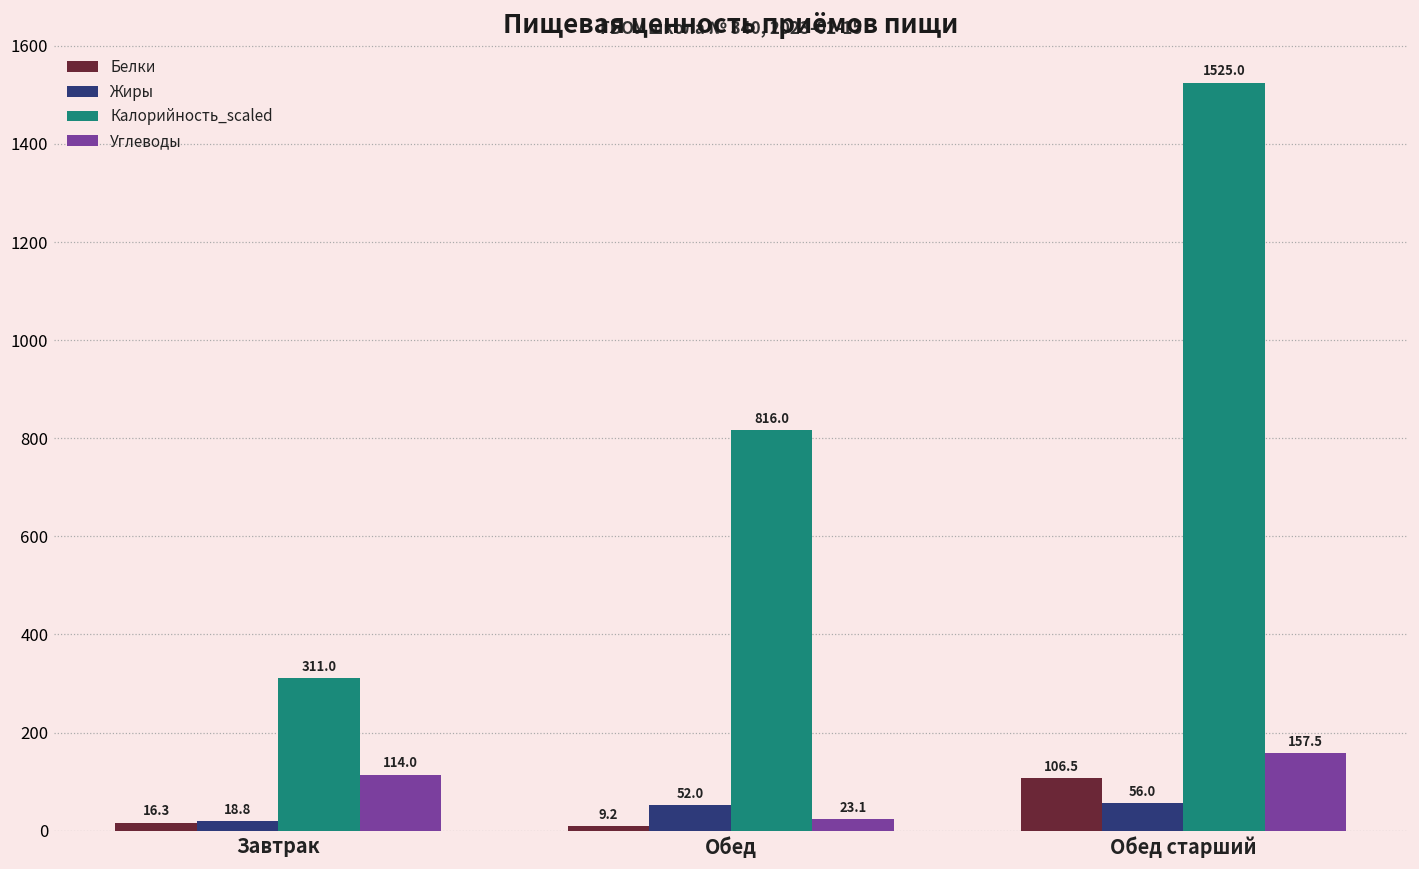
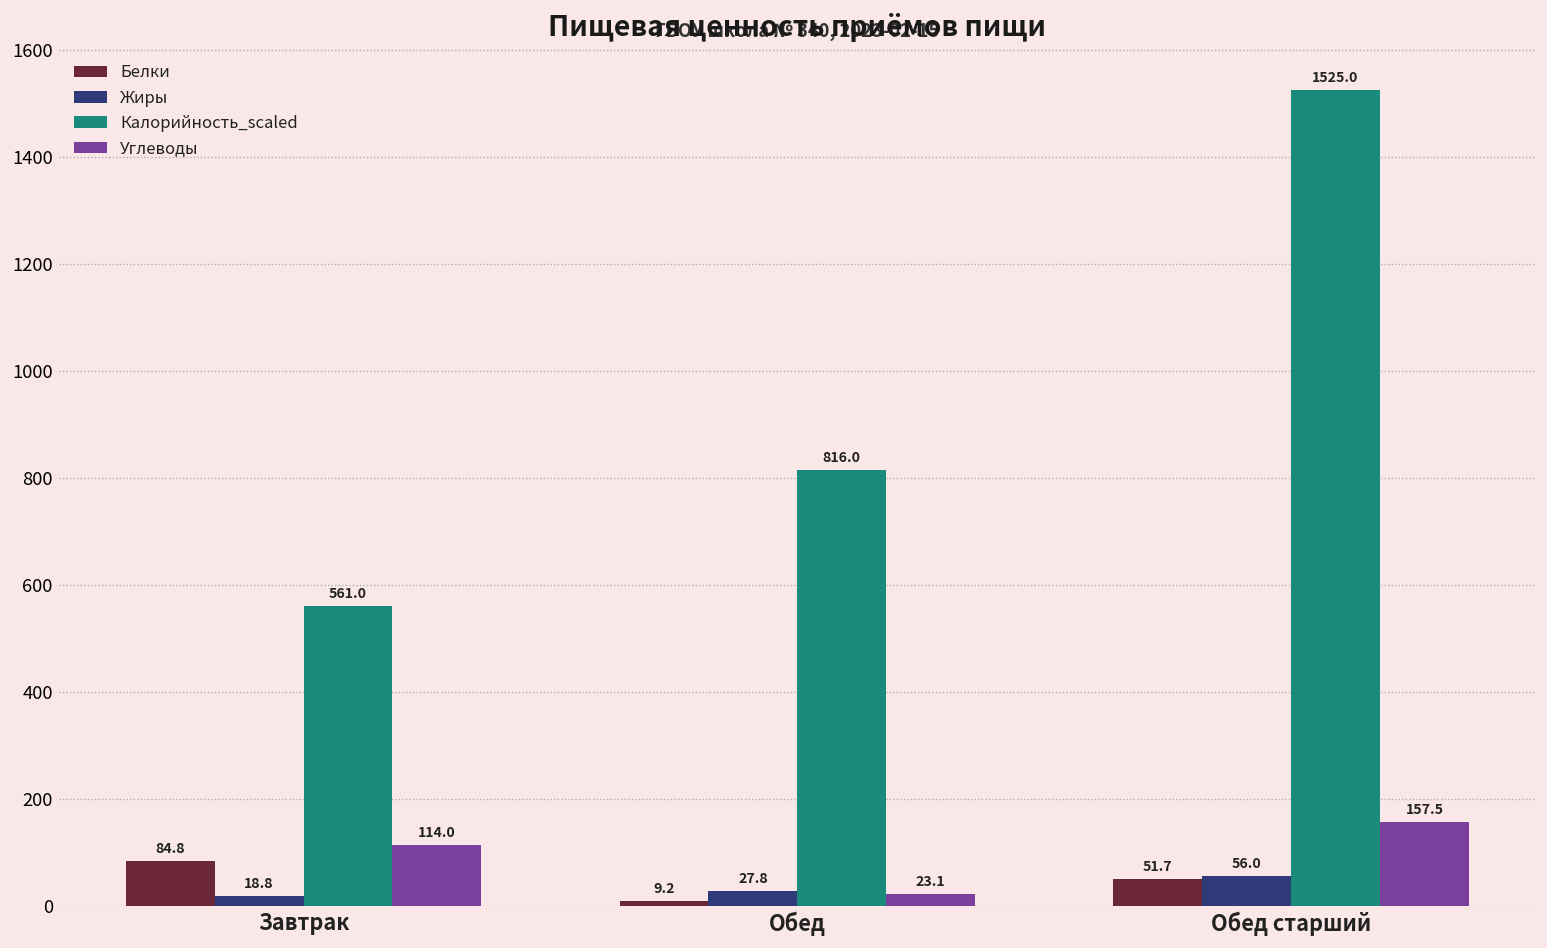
  {
    "Белки": {
-     "Завтрак": 16.3,
+     "Завтрак": 84.8,
      "Обед": 9.2,
-     "Обед старший": 106.5
+     "Обед старший": 51.7
    },
    "Жиры": {
      "Завтрак": 18.8,
-     "Обед": 52.0,
+     "Обед": 27.8,
      "Обед старший": 56.0
    },
    "Калорийность_scaled": {
-     "Завтрак": 311.0,
+     "Завтрак": 561.0,
      "Обед": 816.0,
      "Обед старший": 1525.0
    },
    "Углеводы": {
      "Завтрак": 114.0,
      "Обед": 23.1,
      "Обед старший": 157.5
    }
  }
